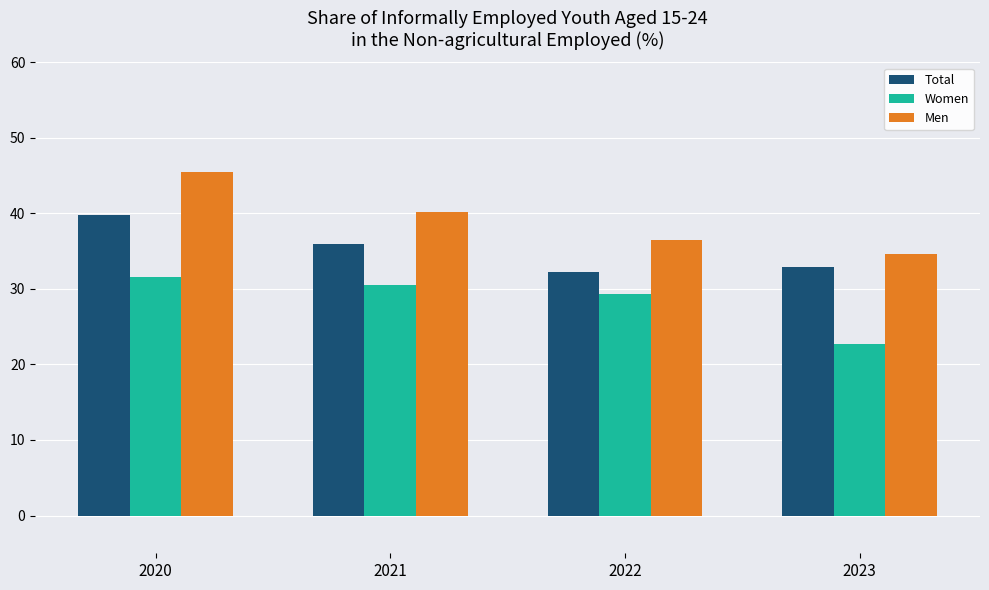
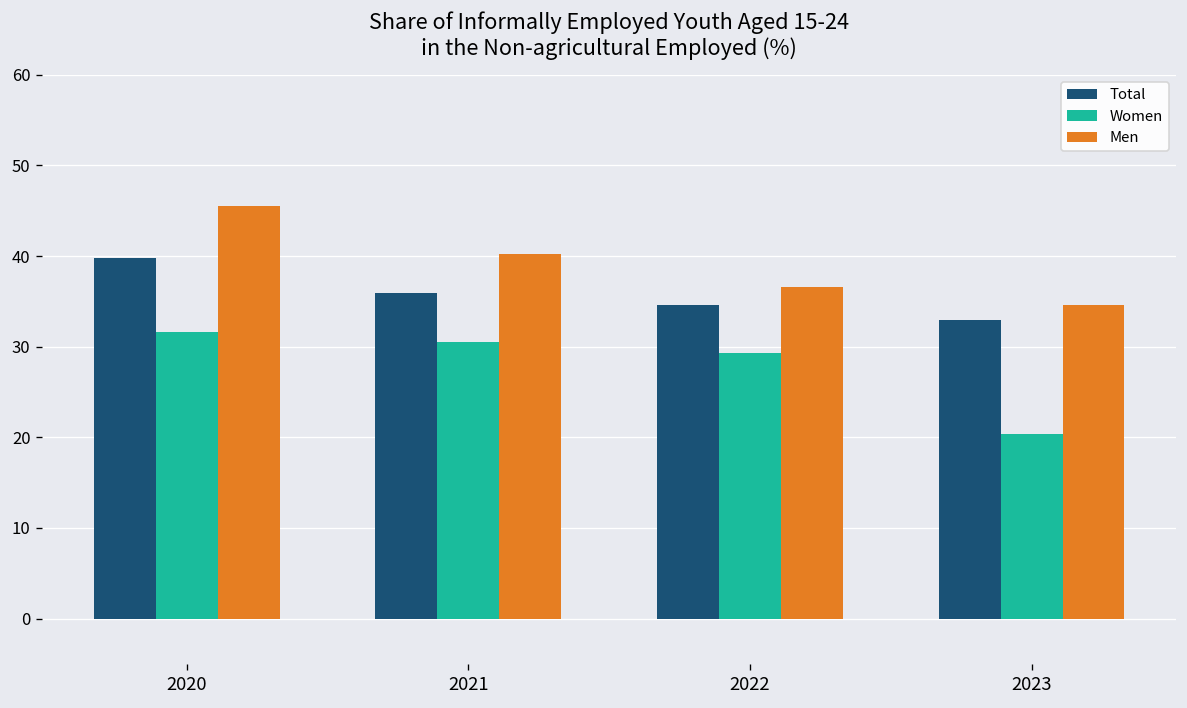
  {
    "Total": {
      "2020": 40,
      "2021": 36,
-     "2022": 32,
+     "2022": 35,
      "2023": 33
    },
    "Women": {
      "2020": 32,
      "2021": 31,
      "2022": 29,
-     "2023": 23
+     "2023": 20
    },
    "Men": {
      "2020": 46,
      "2021": 40,
      "2022": 37,
      "2023": 35
    }
  }
